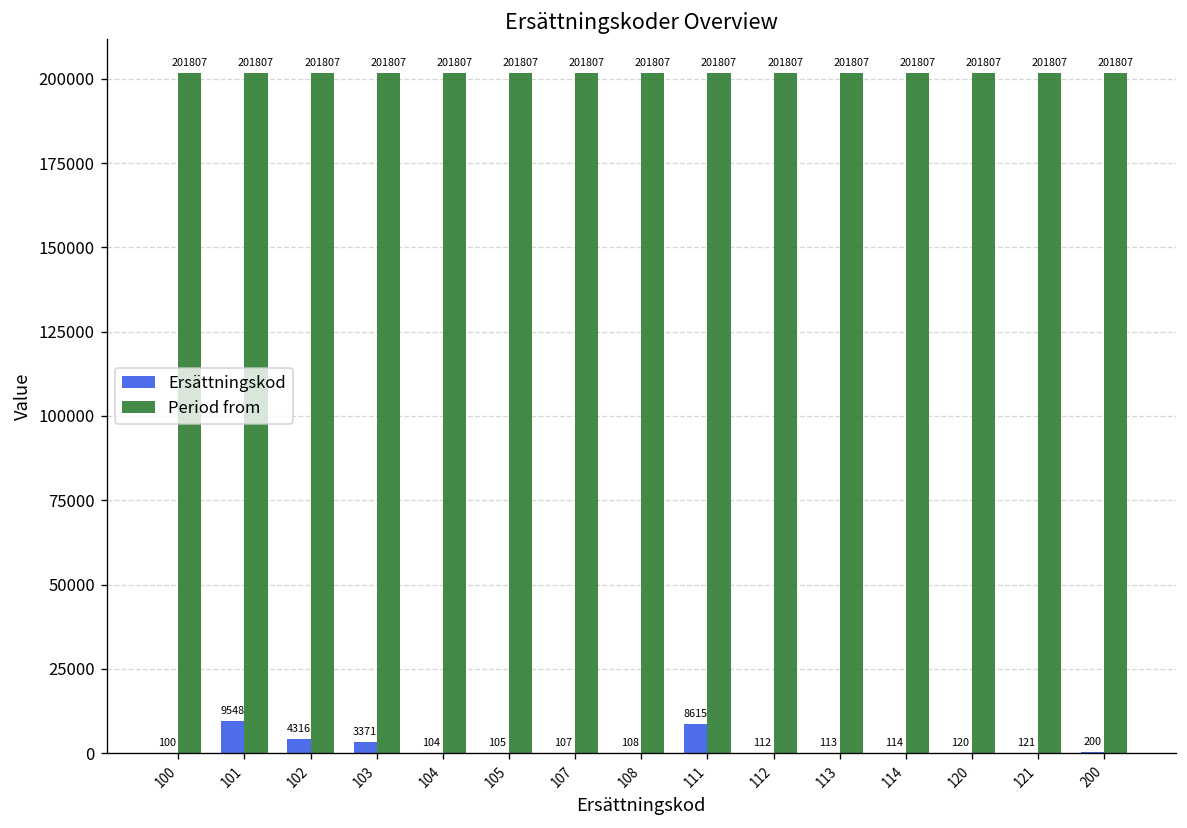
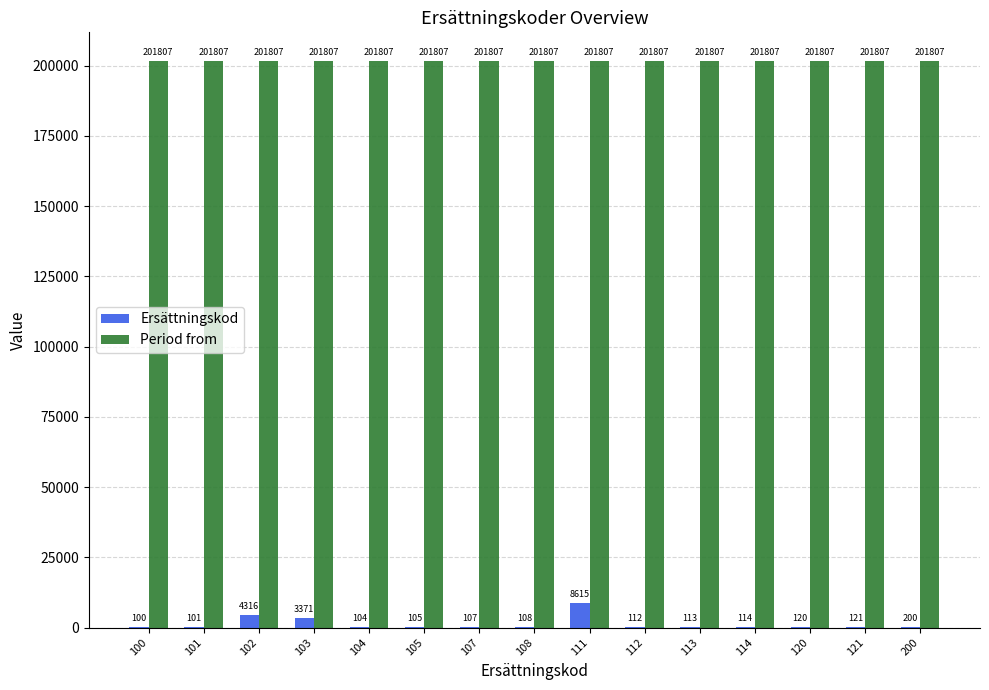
  {
    "Ersättningskod": {
      "100": 100,
-     "101": 9548,
+     "101": 101,
      "102": 4316,
      "103": 3371,
      "104": 104,
      "105": 105,
      "107": 107,
      "108": 108,
      "111": 8615,
      "112": 112,
      "113": 113,
      "114": 114,
      "120": 120,
      "121": 121,
      "200": 200
    },
    "Period from": {
      "100": 201807,
      "101": 201807,
      "102": 201807,
      "103": 201807,
      "104": 201807,
      "105": 201807,
      "107": 201807,
      "108": 201807,
      "111": 201807,
      "112": 201807,
      "113": 201807,
      "114": 201807,
      "120": 201807,
      "121": 201807,
      "200": 201807
    }
  }
